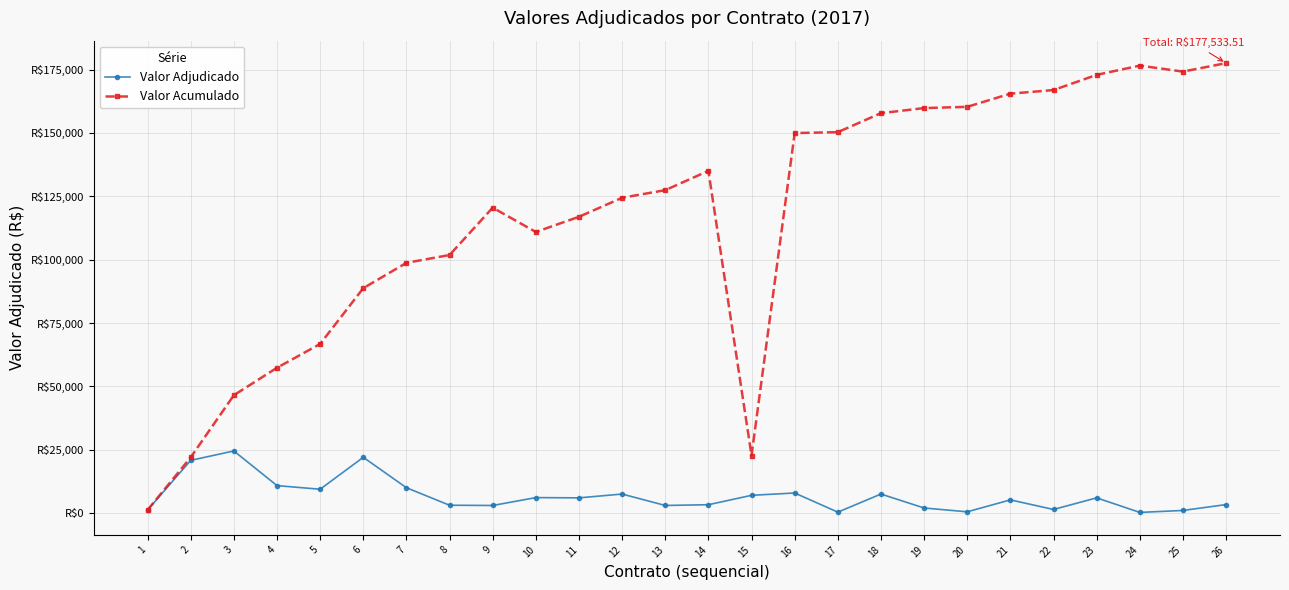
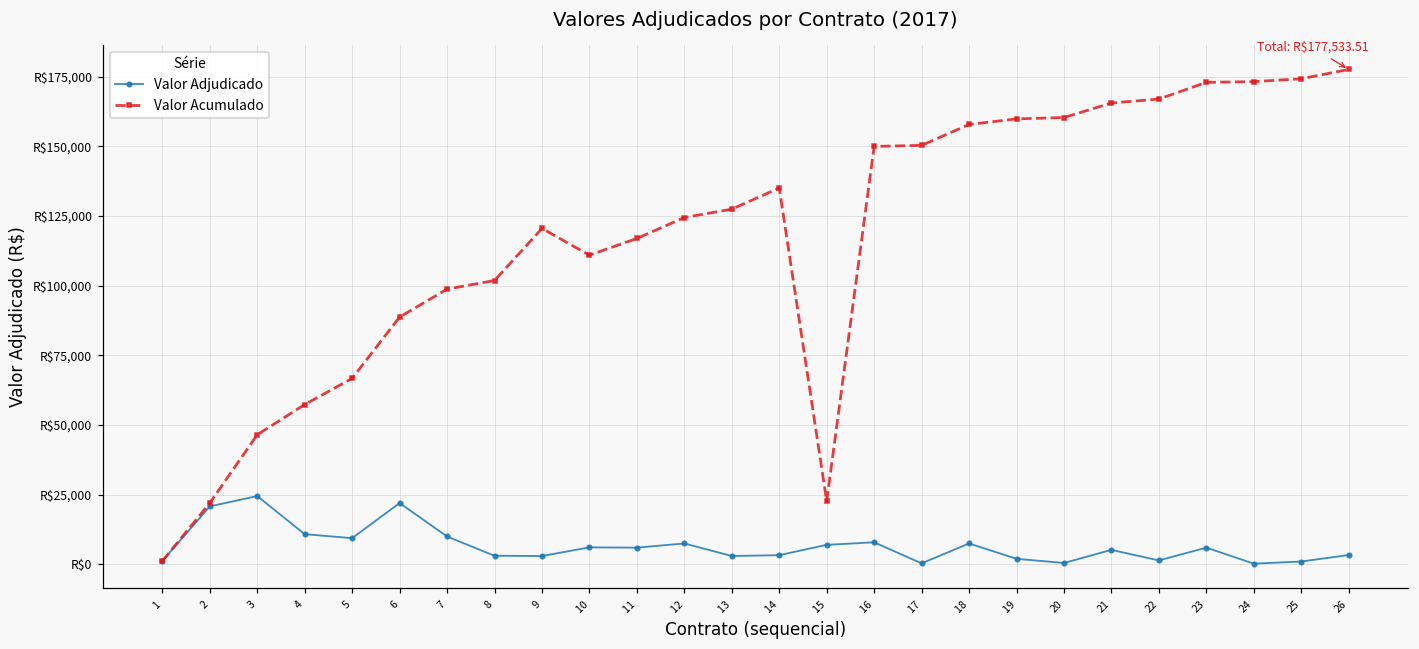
  {
    "Valor Adjudicado": {
      "2": "R$21,000",
      "3": "R$25,000",
      "4": "R$11,000",
      "5": "R$9,000",
      "6": "R$22,000",
      "7": "R$10,000",
      "8": "R$3,000",
      "9": "R$3,000",
      "10": "R$6,000",
      "11": "R$6,000",
      "12": "R$8,000",
      "13": "R$3,000",
      "14": "R$3,000",
      "15": "R$7,000",
      "16": "R$8,000",
      "17": "R$0",
      "18": "R$8,000",
      "19": "R$2,000",
      "20": "R$0",
      "21": "R$5,000",
      "22": "R$1,000",
      "23": "R$6,000",
      "24": "R$0",
      "25": "R$1,000",
      "26": "R$3,000"
    },
    "Valor Acumulado": {
      "2": "R$22,000",
      "3": "R$47,000",
      "4": "R$57,000",
      "5": "R$67,000",
      "6": "R$89,000",
      "7": "R$99,000",
      "8": "R$102,000",
      "9": "R$121,000",
      "10": "R$111,000",
      "11": "R$117,000",
      "12": "R$124,000",
      "13": "R$127,000",
      "14": "R$135,000",
      "15": "R$23,000",
      "16": "R$150,000",
      "17": "R$150,000",
      "18": "R$158,000",
      "19": "R$160,000",
      "20": "R$160,000",
      "21": "R$165,000",
      "22": "R$167,000",
      "23": "R$173,000",
-     "24": "R$177,000",
+     "24": "R$173,000",
      "25": "R$174,000"
    }
  }
